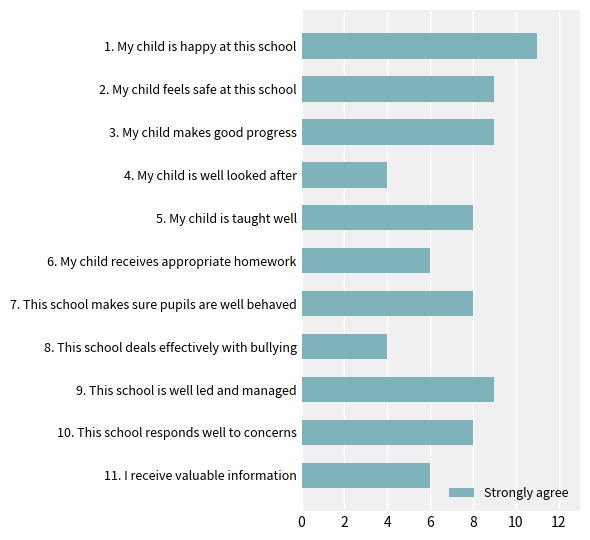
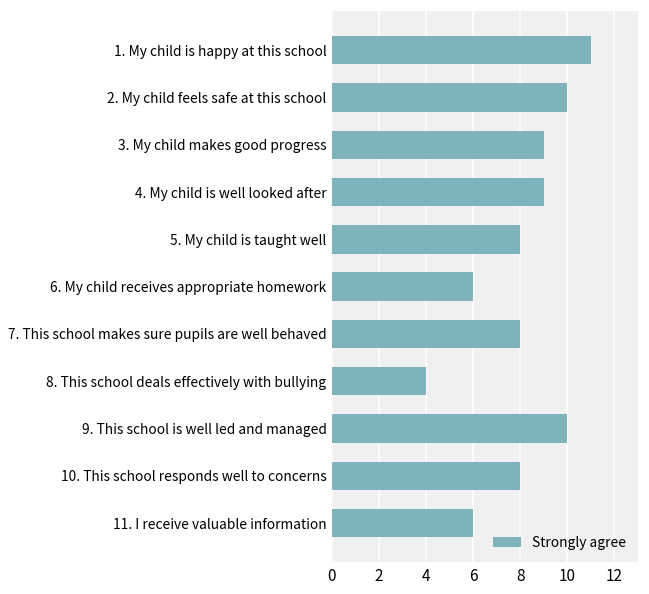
  {
    "1. My child is happy at this school": 11,
-   "2. My child feels safe at this school": 9,
+   "2. My child feels safe at this school": 10,
    "3. My child makes good progress": 9,
-   "4. My child is well looked after": 4,
+   "4. My child is well looked after": 9,
    "5. My child is taught well": 8,
    "6. My child receives appropriate homework": 6,
    "7. This school makes sure pupils are well behaved": 8,
    "8. This school deals effectively with bullying": 4,
-   "9. This school is well led and managed": 9,
+   "9. This school is well led and managed": 10,
    "10. This school responds well to concerns": 8,
    "11. I receive valuable information": 6
  }
